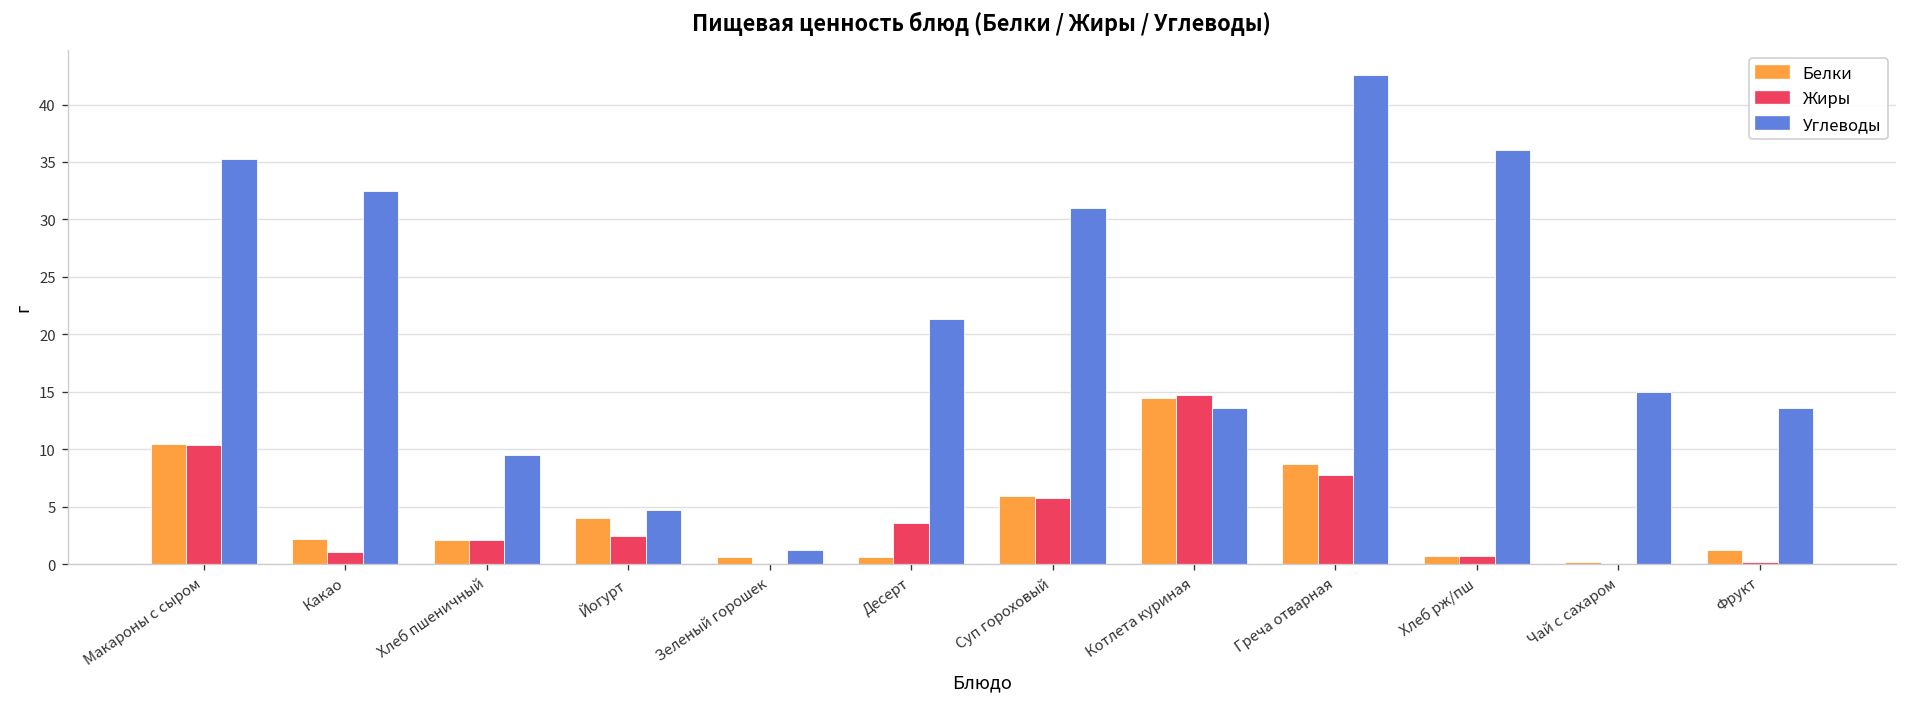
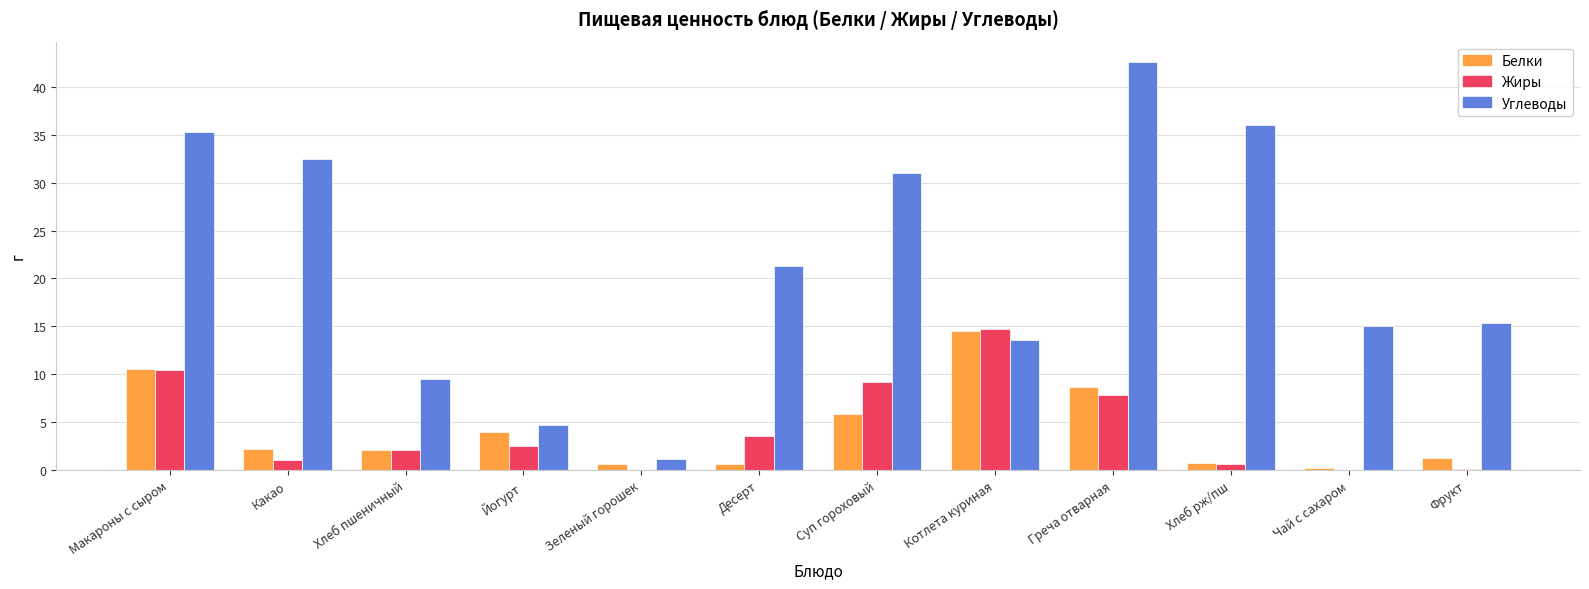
  {
    "Белки": {
      "Макароны с сыром": 11,
      "Какао": 2,
      "Хлеб пшеничный": 2,
      "Йогурт": 4,
      "Зеленый горошек": 1,
      "Десерт": 1,
      "Суп гороховый": 6,
      "Котлета куриная": 14,
      "Греча отварная": 9,
      "Хлеб рж/пш": 1,
      "Фрукт": 1
    },
    "Жиры": {
      "Макароны с сыром": 10,
      "Какао": 1,
      "Хлеб пшеничный": 2,
      "Йогурт": 3,
      "Зеленый горошек": 0,
      "Десерт": 4,
-     "Суп гороховый": 6,
+     "Суп гороховый": 9,
      "Котлета куриная": 15,
      "Греча отварная": 8,
      "Хлеб рж/пш": 1,
      "Чай с сахаром": 0
    },
    "Углеводы": {
      "Макароны с сыром": 35,
      "Какао": 33,
      "Хлеб пшеничный": 10,
      "Йогурт": 5,
      "Зеленый горошек": 1,
      "Десерт": 21,
      "Суп гороховый": 31,
      "Котлета куриная": 14,
      "Греча отварная": 43,
      "Хлеб рж/пш": 36,
      "Чай с сахаром": 15,
-     "Фрукт": 14
+     "Фрукт": 15
    }
  }
